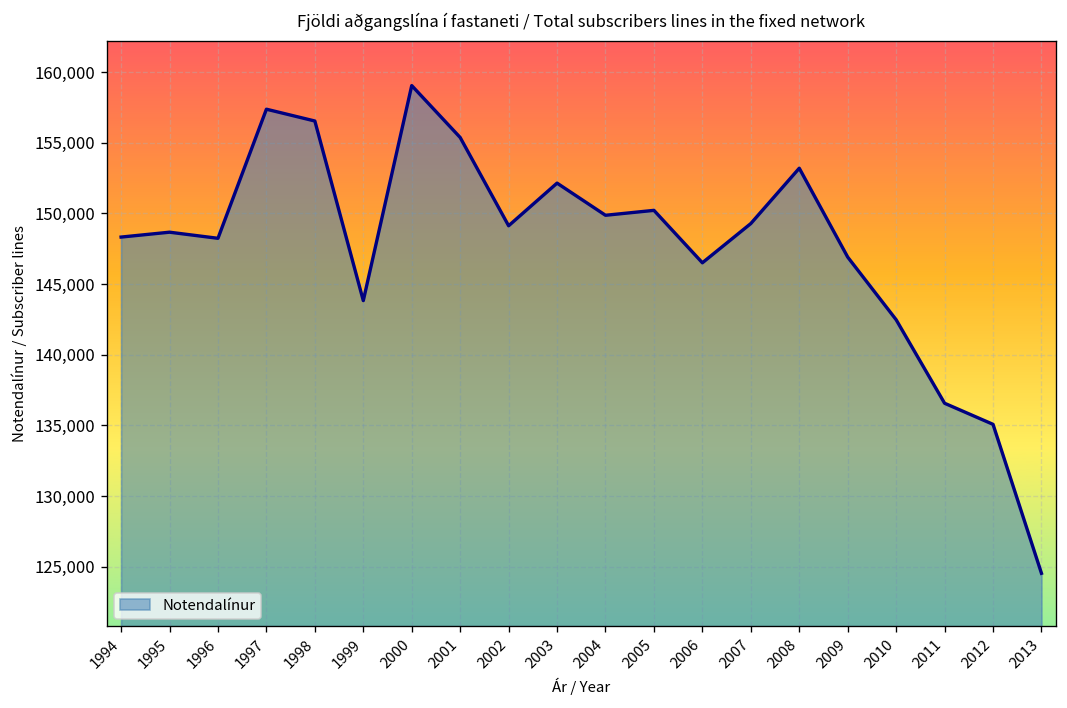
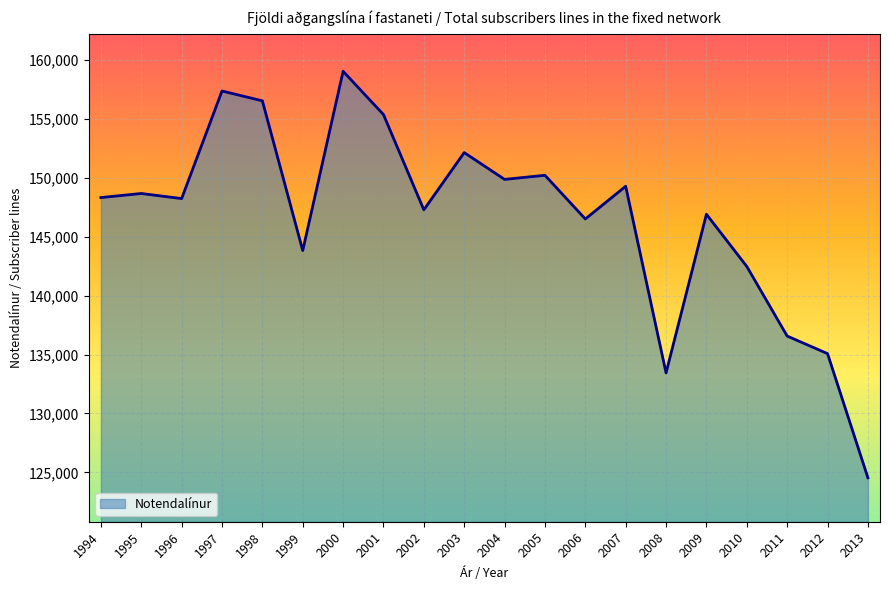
  {
    "1994": "148,300",
    "1995": "148,700",
    "1996": "148,200",
    "1997": "157,400",
    "1998": "156,500",
    "1999": "143,800",
    "2000": "159,000",
    "2001": "155,400",
-   "2002": "149,100",
+   "2002": "147,300",
    "2003": "152,100",
    "2004": "149,900",
    "2005": "150,200",
    "2006": "146,500",
    "2007": "149,300",
-   "2008": "153,200",
+   "2008": "133,400",
    "2009": "146,900",
    "2010": "142,500",
    "2011": "136,600",
    "2012": "135,100",
    "2013": "124,500"
  }
